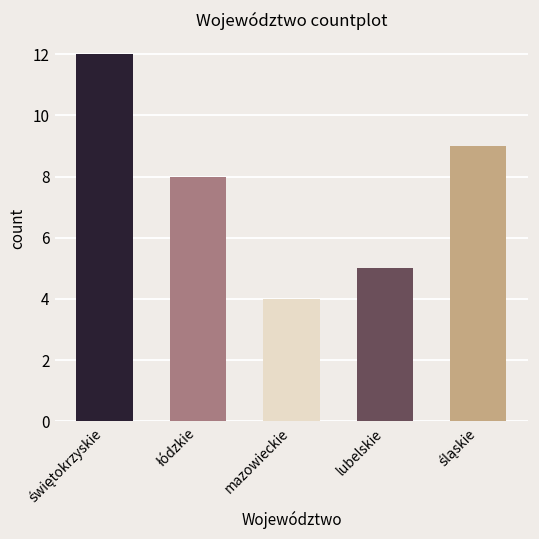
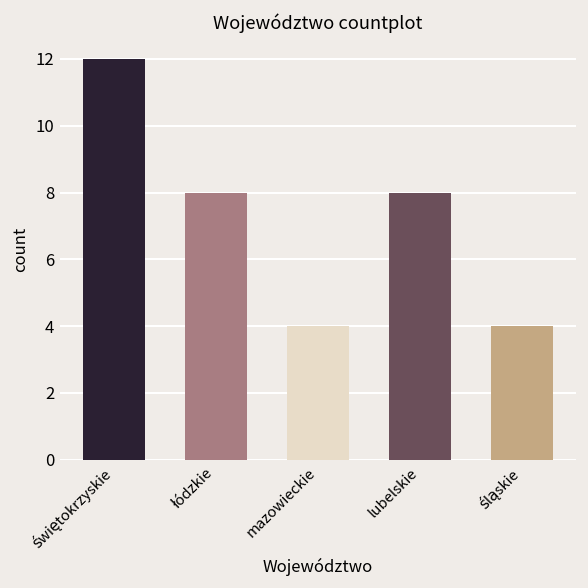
  {
    "świętokrzyskie": 12,
    "łódzkie": 8,
    "mazowieckie": 4,
-   "lubelskie": 5,
-   "śląskie": 9
+   "lubelskie": 8,
+   "śląskie": 4
  }
